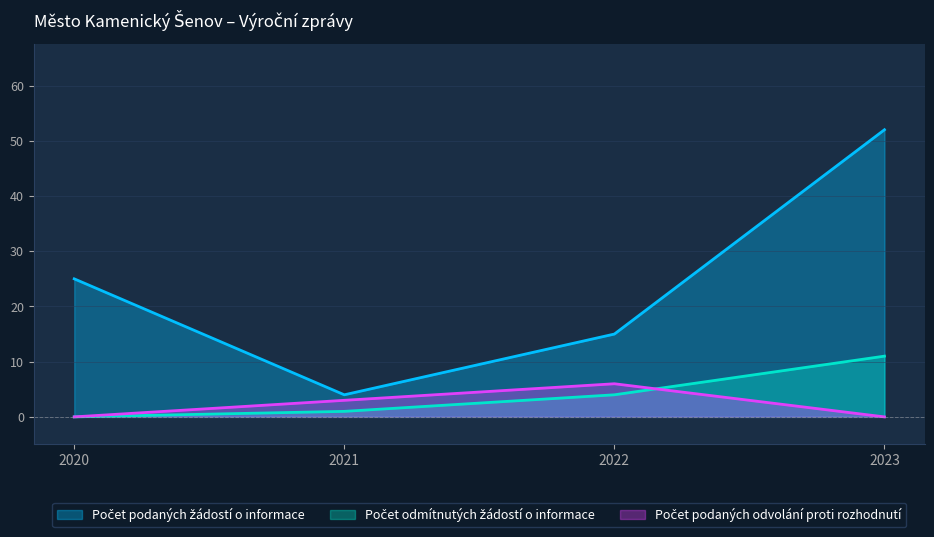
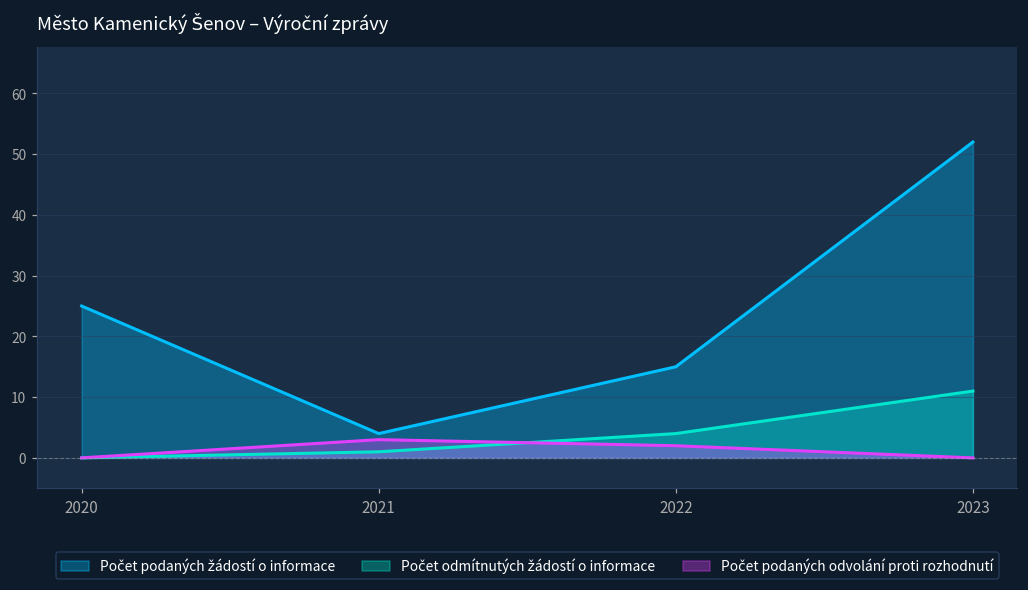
  {
    "Počet podaných odvolání proti rozhodnutí": {
      "2021": 3,
-     "2022": 6,
+     "2022": 2,
      "2023": 0
    }
  }
